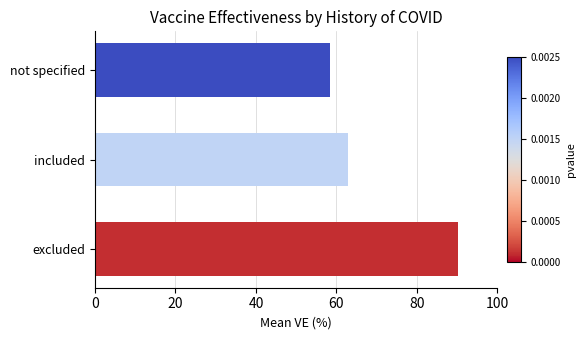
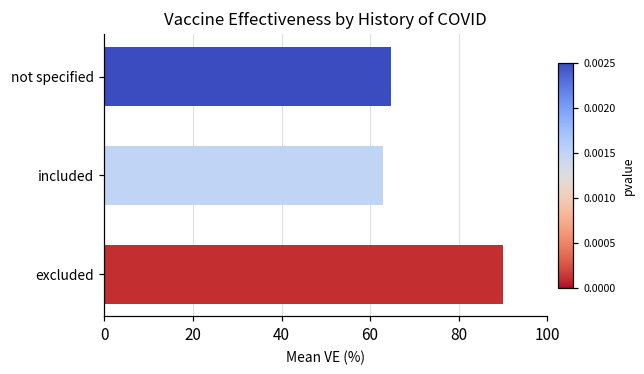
  {
-   "not specified": 58,
+   "not specified": 65,
    "included": 63,
    "excluded": 90
  }
